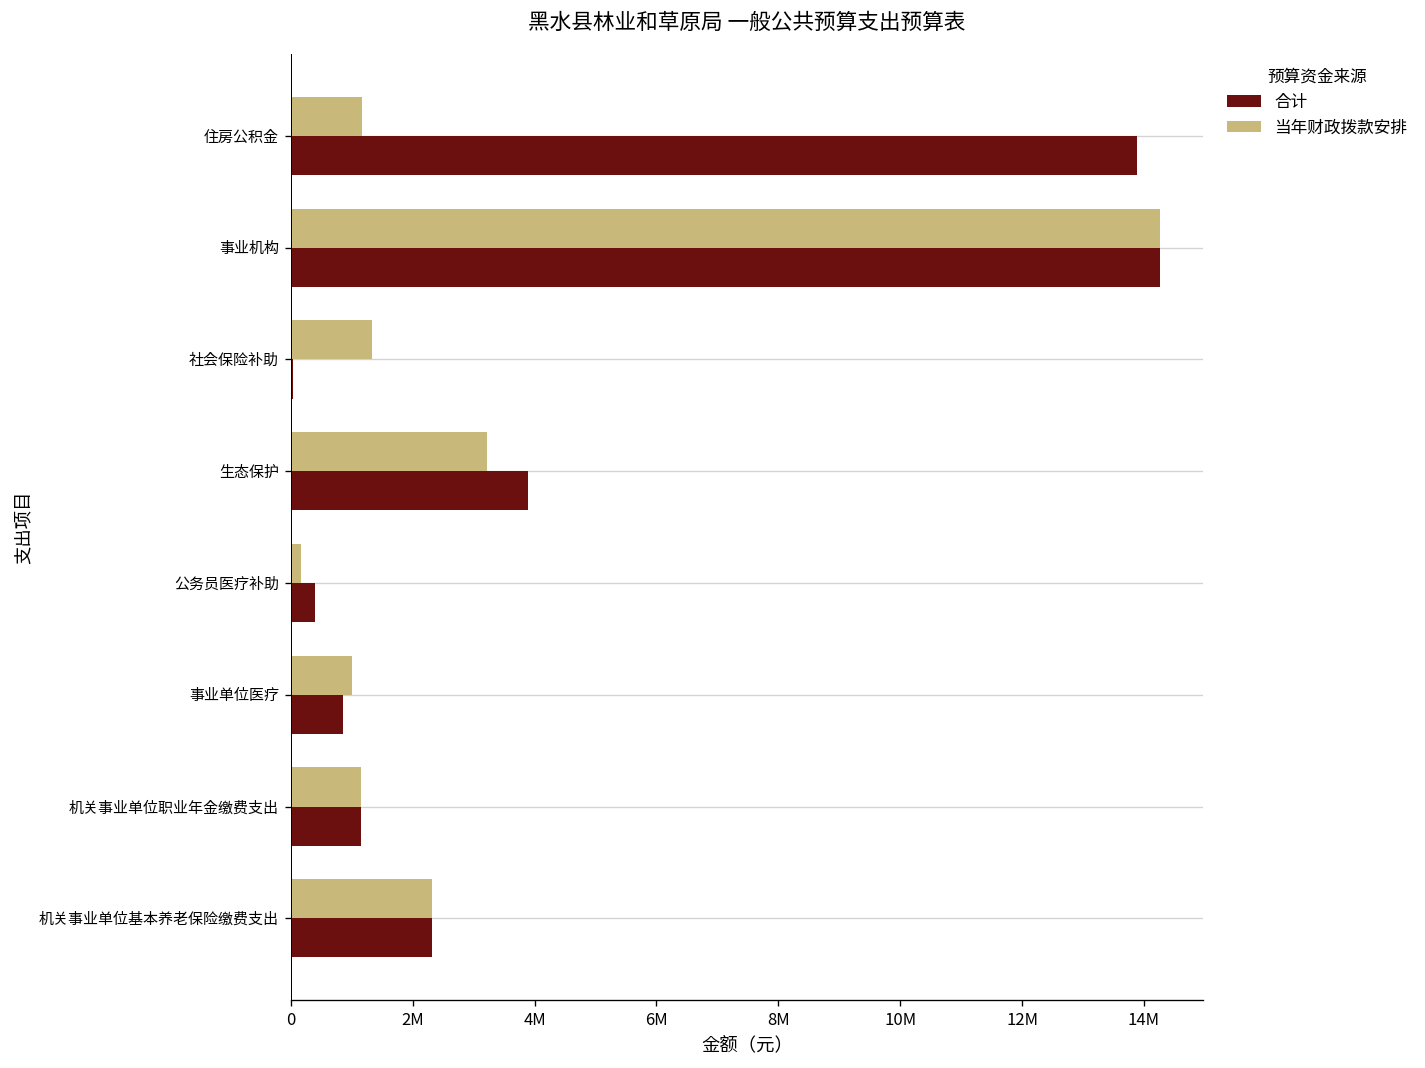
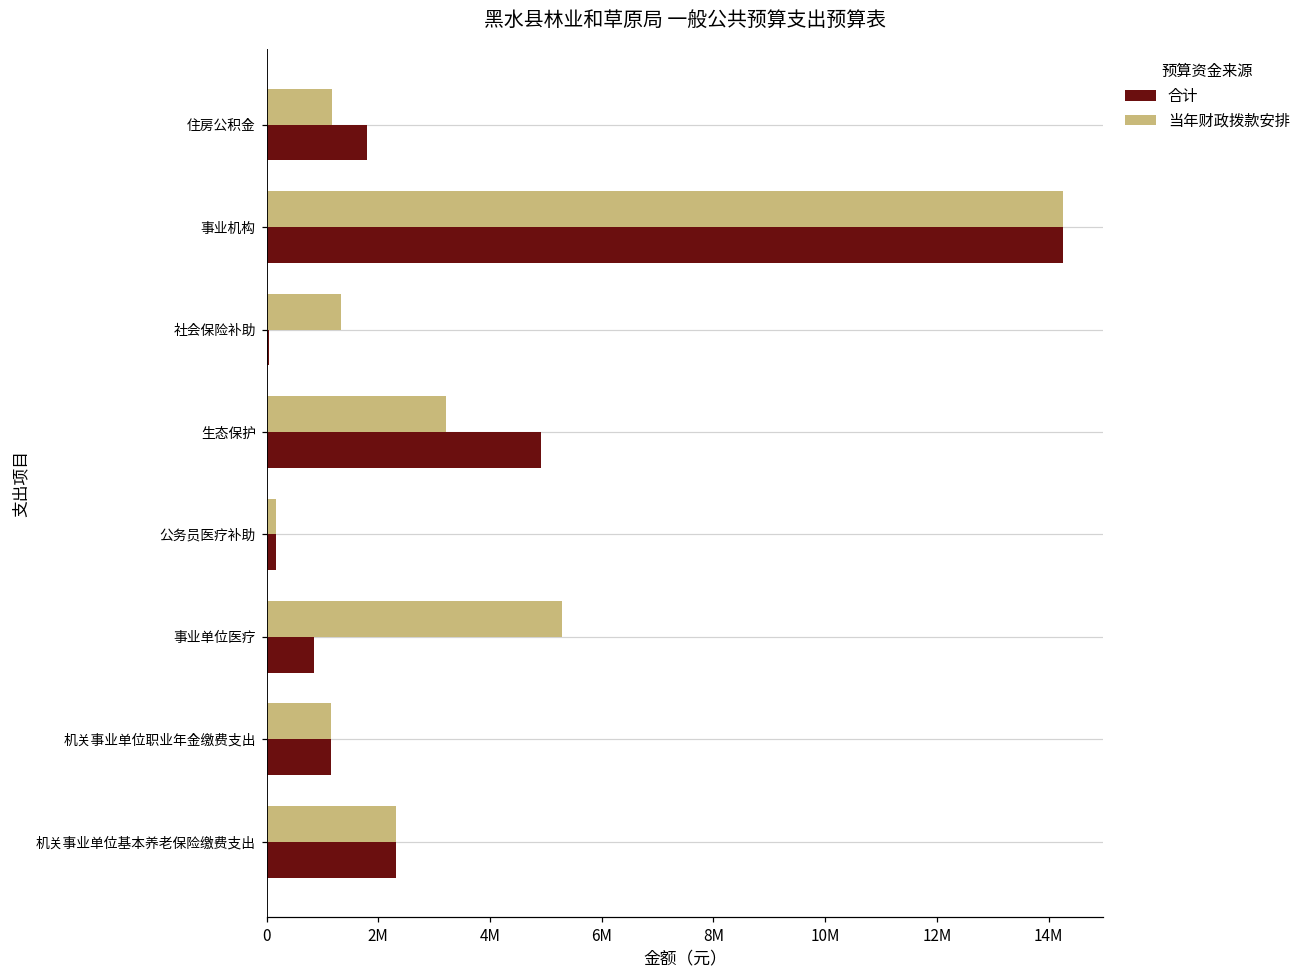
  {
    "合计": {
-     "住房公积金": 13900000,
+     "住房公积金": 1800000,
      "事业机构": 14300000,
-     "生态保护": 3900000,
-     "公务员医疗补助": 400000,
+     "生态保护": 4900000,
+     "公务员医疗补助": 200000,
      "事业单位医疗": 900000,
      "机关事业单位职业年金缴费支出": 1200000,
      "机关事业单位基本养老保险缴费支出": 2300000
    },
    "当年财政拨款安排": {
      "住房公积金": 1200000,
      "事业机构": 14300000,
      "社会保险补助": 1300000,
      "生态保护": 3200000,
      "公务员医疗补助": 200000,
-     "事业单位医疗": 1000000,
+     "事业单位医疗": 5300000,
      "机关事业单位职业年金缴费支出": 1200000,
      "机关事业单位基本养老保险缴费支出": 2300000
    }
  }
